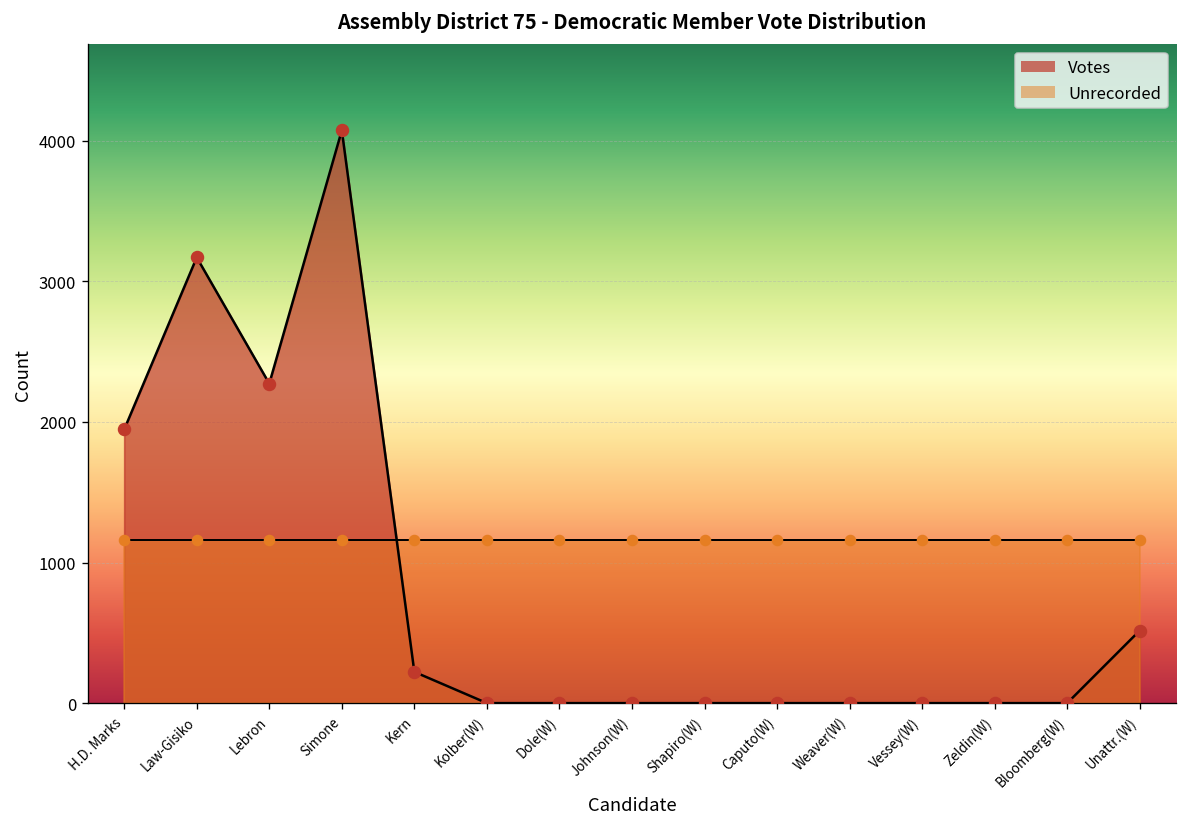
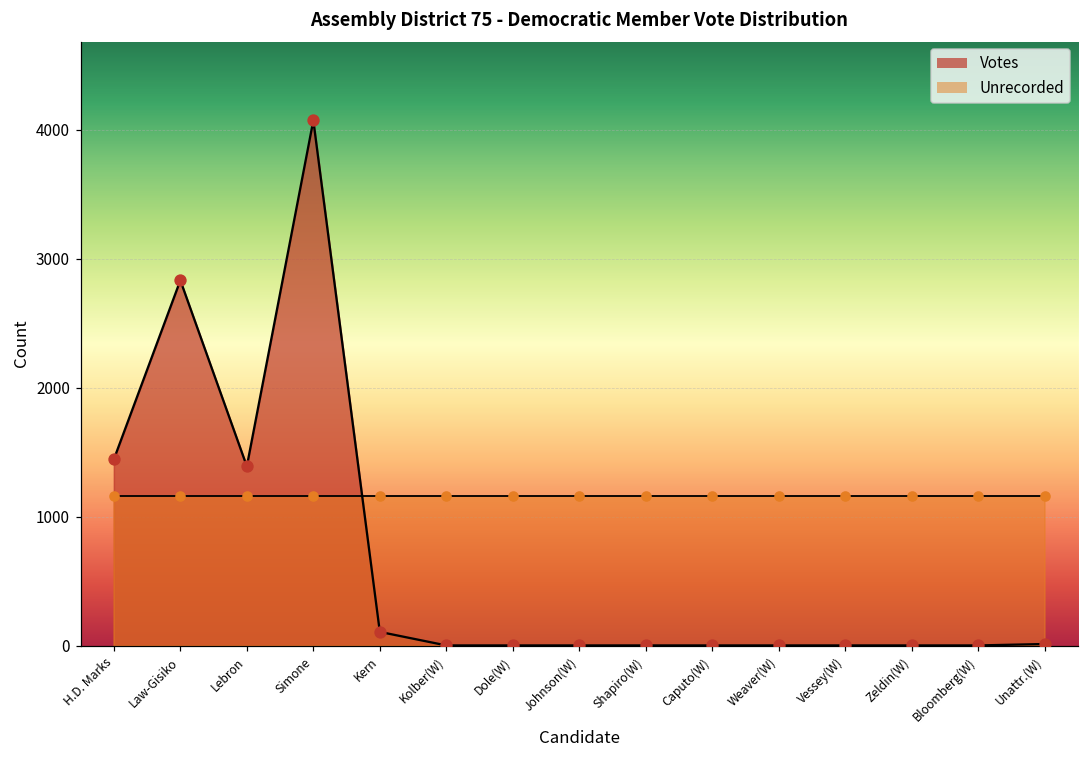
  {
    "Votes": {
-     "H.D. Marks": 1950,
-     "Law-Gisiko": 3170,
-     "Lebron": 2270,
+     "H.D. Marks": 1440,
+     "Law-Gisiko": 2830,
+     "Lebron": 1390,
      "Simone": 4070,
-     "Kern": 220,
+     "Kern": 110,
      "Kolber(W)": 0,
      "Dole(W)": 0,
      "Johnson(W)": 0,
      "Shapiro(W)": 0,
      "Caputo(W)": 0,
      "Weaver(W)": 0,
      "Vessey(W)": 0,
      "Zeldin(W)": 0,
      "Bloomberg(W)": 0,
-     "Unattr.(W)": 520
+     "Unattr.(W)": 10
    },
    "Unrecorded": {
      "H.D. Marks": 1160,
      "Law-Gisiko": 1160,
      "Lebron": 1160,
      "Simone": 1160,
      "Kern": 1160,
      "Kolber(W)": 1160,
      "Dole(W)": 1160,
      "Johnson(W)": 1160,
      "Shapiro(W)": 1160,
      "Caputo(W)": 1160,
      "Weaver(W)": 1160,
      "Vessey(W)": 1160,
      "Zeldin(W)": 1160,
      "Bloomberg(W)": 1160,
      "Unattr.(W)": 1160
    }
  }
